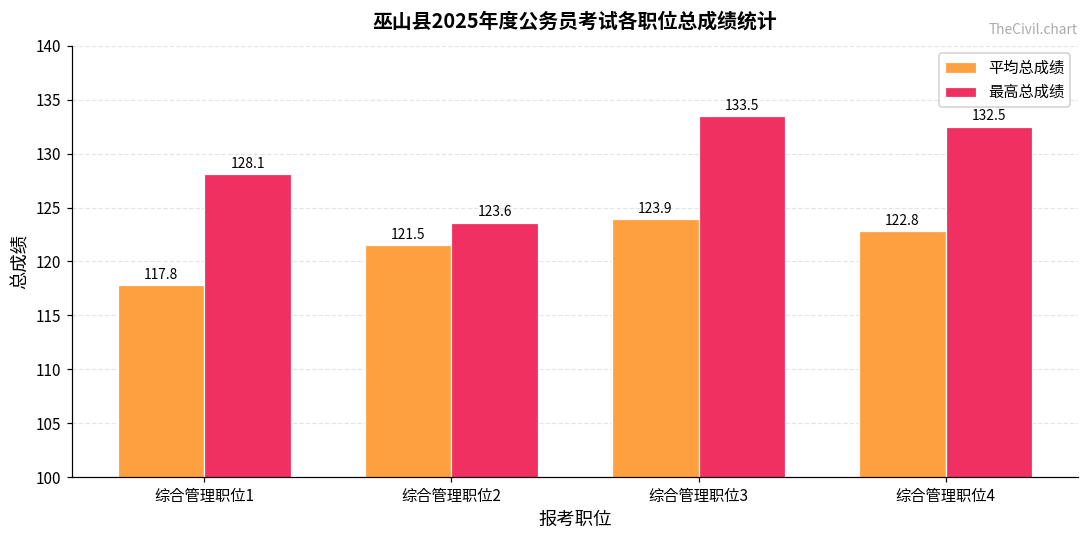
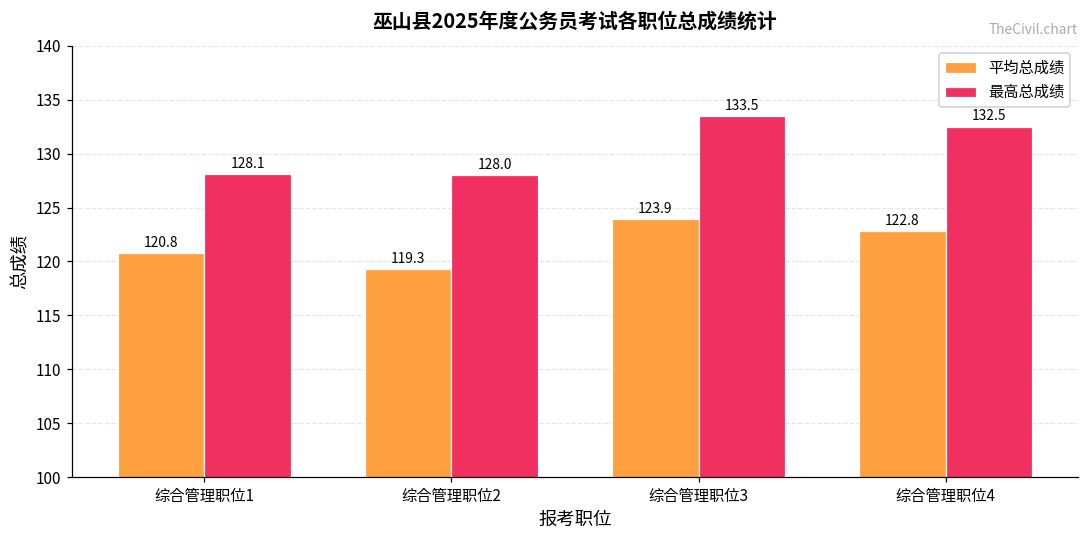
  {
    "平均总成绩": {
-     "综合管理职位1": 117.8,
-     "综合管理职位2": 121.5,
+     "综合管理职位1": 120.8,
+     "综合管理职位2": 119.3,
      "综合管理职位3": 123.9,
      "综合管理职位4": 122.8
    },
    "最高总成绩": {
      "综合管理职位1": 128.1,
-     "综合管理职位2": 123.6,
+     "综合管理职位2": 128.0,
      "综合管理职位3": 133.5,
      "综合管理职位4": 132.5
    }
  }
